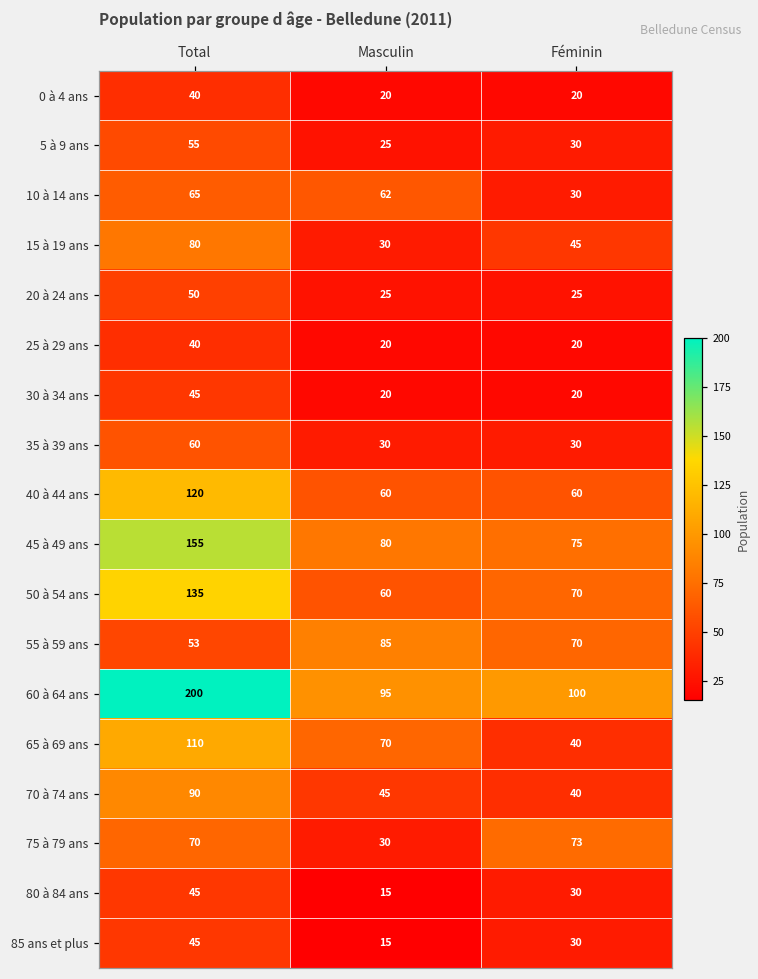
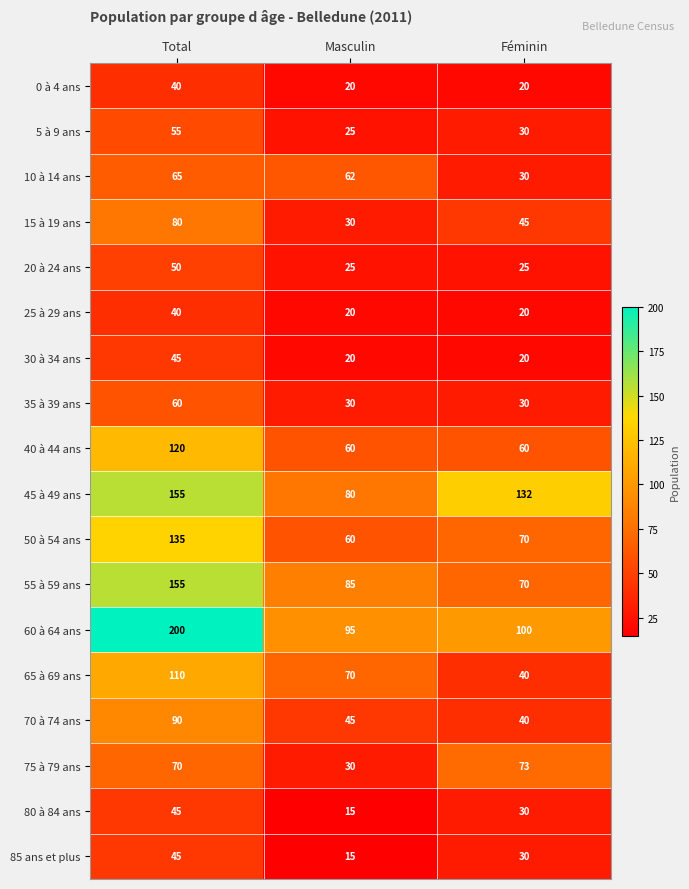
  {
    "0 à 4 ans": {
      "Total": 40,
      "Masculin": 20,
      "Féminin": 20
    },
    "5 à 9 ans": {
      "Total": 55,
      "Masculin": 25,
      "Féminin": 30
    },
    "10 à 14 ans": {
      "Total": 65,
      "Masculin": 62,
      "Féminin": 30
    },
    "15 à 19 ans": {
      "Total": 80,
      "Masculin": 30,
      "Féminin": 45
    },
    "20 à 24 ans": {
      "Total": 50,
      "Masculin": 25,
      "Féminin": 25
    },
    "25 à 29 ans": {
      "Total": 40,
      "Masculin": 20,
      "Féminin": 20
    },
    "30 à 34 ans": {
      "Total": 45,
      "Masculin": 20,
      "Féminin": 20
    },
    "35 à 39 ans": {
      "Total": 60,
      "Masculin": 30,
      "Féminin": 30
    },
    "40 à 44 ans": {
      "Total": 120,
      "Masculin": 60,
      "Féminin": 60
    },
    "45 à 49 ans": {
      "Total": 155,
      "Masculin": 80,
-     "Féminin": 75
+     "Féminin": 132
    },
    "50 à 54 ans": {
      "Total": 135,
      "Masculin": 60,
      "Féminin": 70
    },
    "55 à 59 ans": {
-     "Total": 53,
+     "Total": 155,
      "Masculin": 85,
      "Féminin": 70
    },
    "60 à 64 ans": {
      "Total": 200,
      "Masculin": 95,
      "Féminin": 100
    },
    "65 à 69 ans": {
      "Total": 110,
      "Masculin": 70,
      "Féminin": 40
    },
    "70 à 74 ans": {
      "Total": 90,
      "Masculin": 45,
      "Féminin": 40
    },
    "75 à 79 ans": {
      "Total": 70,
      "Masculin": 30,
      "Féminin": 73
    },
    "80 à 84 ans": {
      "Total": 45,
      "Masculin": 15,
      "Féminin": 30
    },
    "85 ans et plus": {
      "Total": 45,
      "Masculin": 15,
      "Féminin": 30
    }
  }
